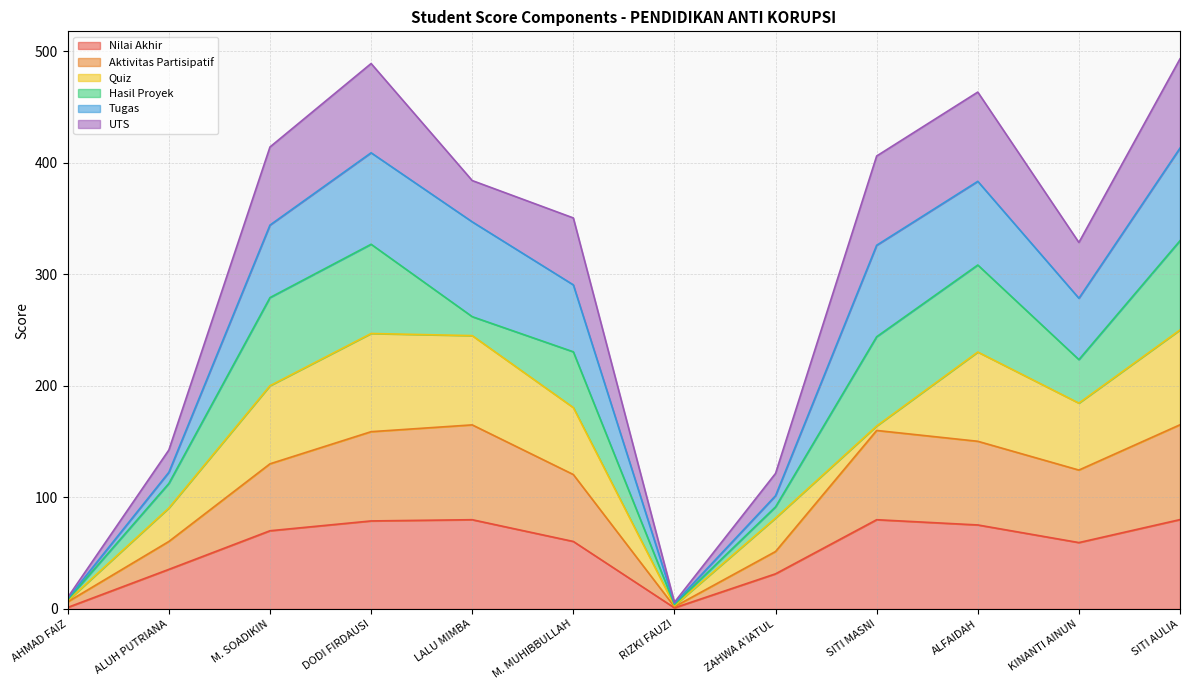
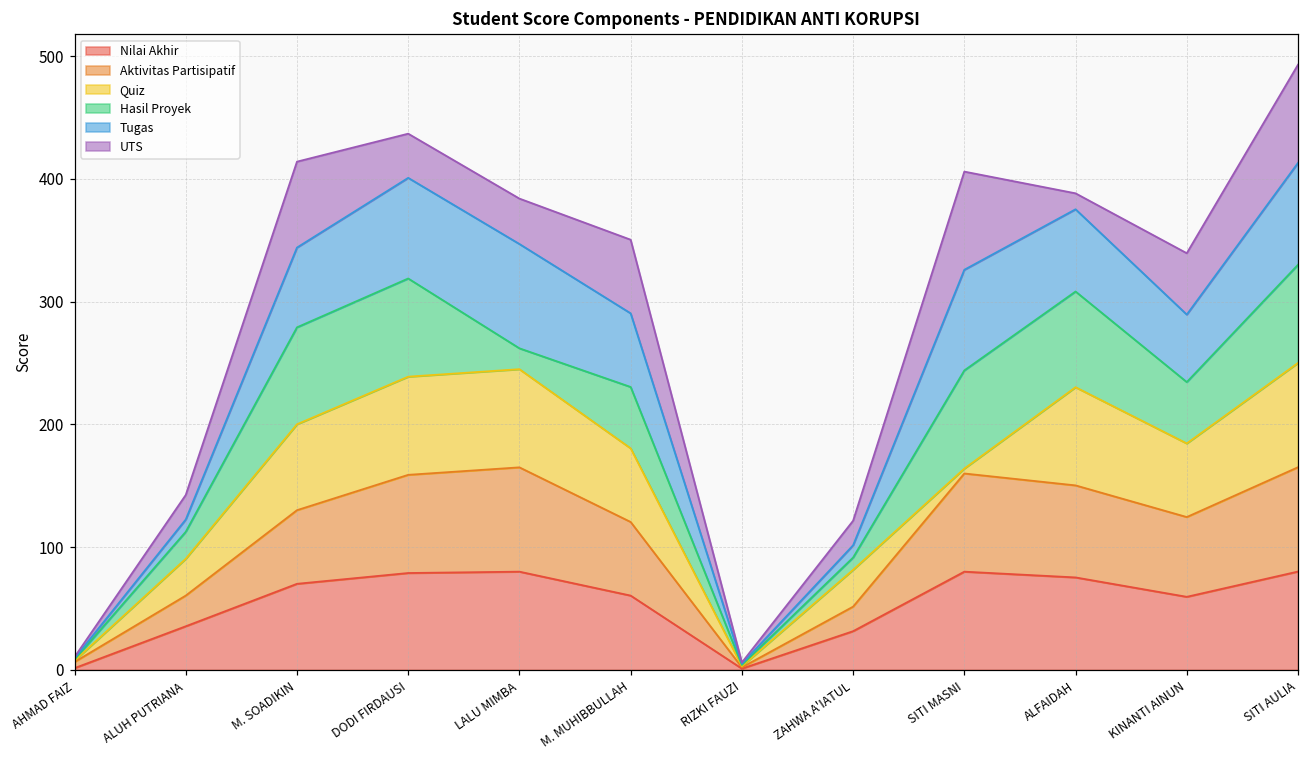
  {
    "Quiz": {
      "ALUH PUTRIANA": 30,
      "M. SOADIKIN": 70,
-     "DODI FIRDAUSI": 88,
+     "DODI FIRDAUSI": 80,
      "LALU MIMBA": 80,
      "M. MUHIBBULLAH": 60,
      "ZAHWA A'IATUL": 30,
      "SITI MASNI": 4,
      "ALFAIDAH": 80,
      "KINANTI AINUN": 60,
      "SITI AULIA": 85
    },
    "Hasil Proyek": {
      "ALUH PUTRIANA": 22,
      "M. SOADIKIN": 79,
      "DODI FIRDAUSI": 80,
      "LALU MIMBA": 17,
      "M. MUHIBBULLAH": 50,
      "ZAHWA A'IATUL": 10,
      "SITI MASNI": 80,
      "ALFAIDAH": 78,
-     "KINANTI AINUN": 39,
+     "KINANTI AINUN": 50,
      "SITI AULIA": 80
    },
    "Tugas": {
      "ALUH PUTRIANA": 10,
      "M. SOADIKIN": 65,
      "DODI FIRDAUSI": 82,
      "LALU MIMBA": 85,
      "M. MUHIBBULLAH": 60,
      "ZAHWA A'IATUL": 10,
      "SITI MASNI": 82,
-     "ALFAIDAH": 75,
+     "ALFAIDAH": 67,
      "KINANTI AINUN": 55,
      "SITI AULIA": 83
    },
    "UTS": {
      "ALUH PUTRIANA": 20,
      "M. SOADIKIN": 70,
-     "DODI FIRDAUSI": 80,
+     "DODI FIRDAUSI": 36,
      "LALU MIMBA": 37,
      "M. MUHIBBULLAH": 60,
      "ZAHWA A'IATUL": 20,
      "SITI MASNI": 80,
-     "ALFAIDAH": 80,
+     "ALFAIDAH": 13,
      "KINANTI AINUN": 50,
      "SITI AULIA": 80
    }
  }
